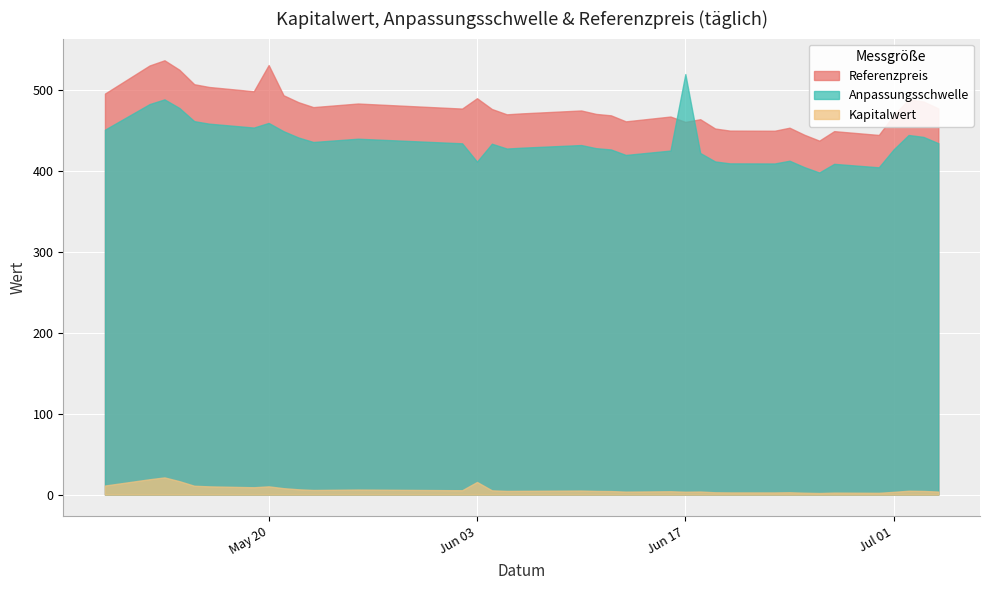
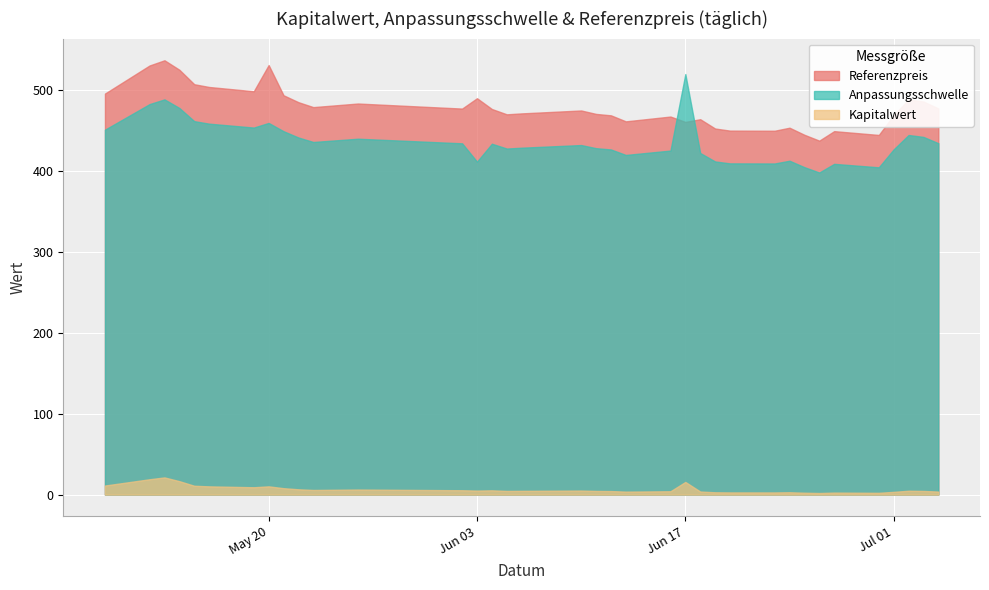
  {
    "Referenzpreis": {
      "May 20": 530,
      "Jun 03": 490,
      "Jun 17": 460
    },
    "Anpassungsschwelle": {
      "May 20": 460,
      "Jun 03": 410,
      "Jun 17": 520,
      "Jul 01": 430
    },
    "Kapitalwert": {
      "May 20": 10,
-     "Jun 03": 20,
-     "Jun 17": 0,
+     "Jun 03": 0,
+     "Jun 17": 20,
      "Jul 01": 0
    }
  }
